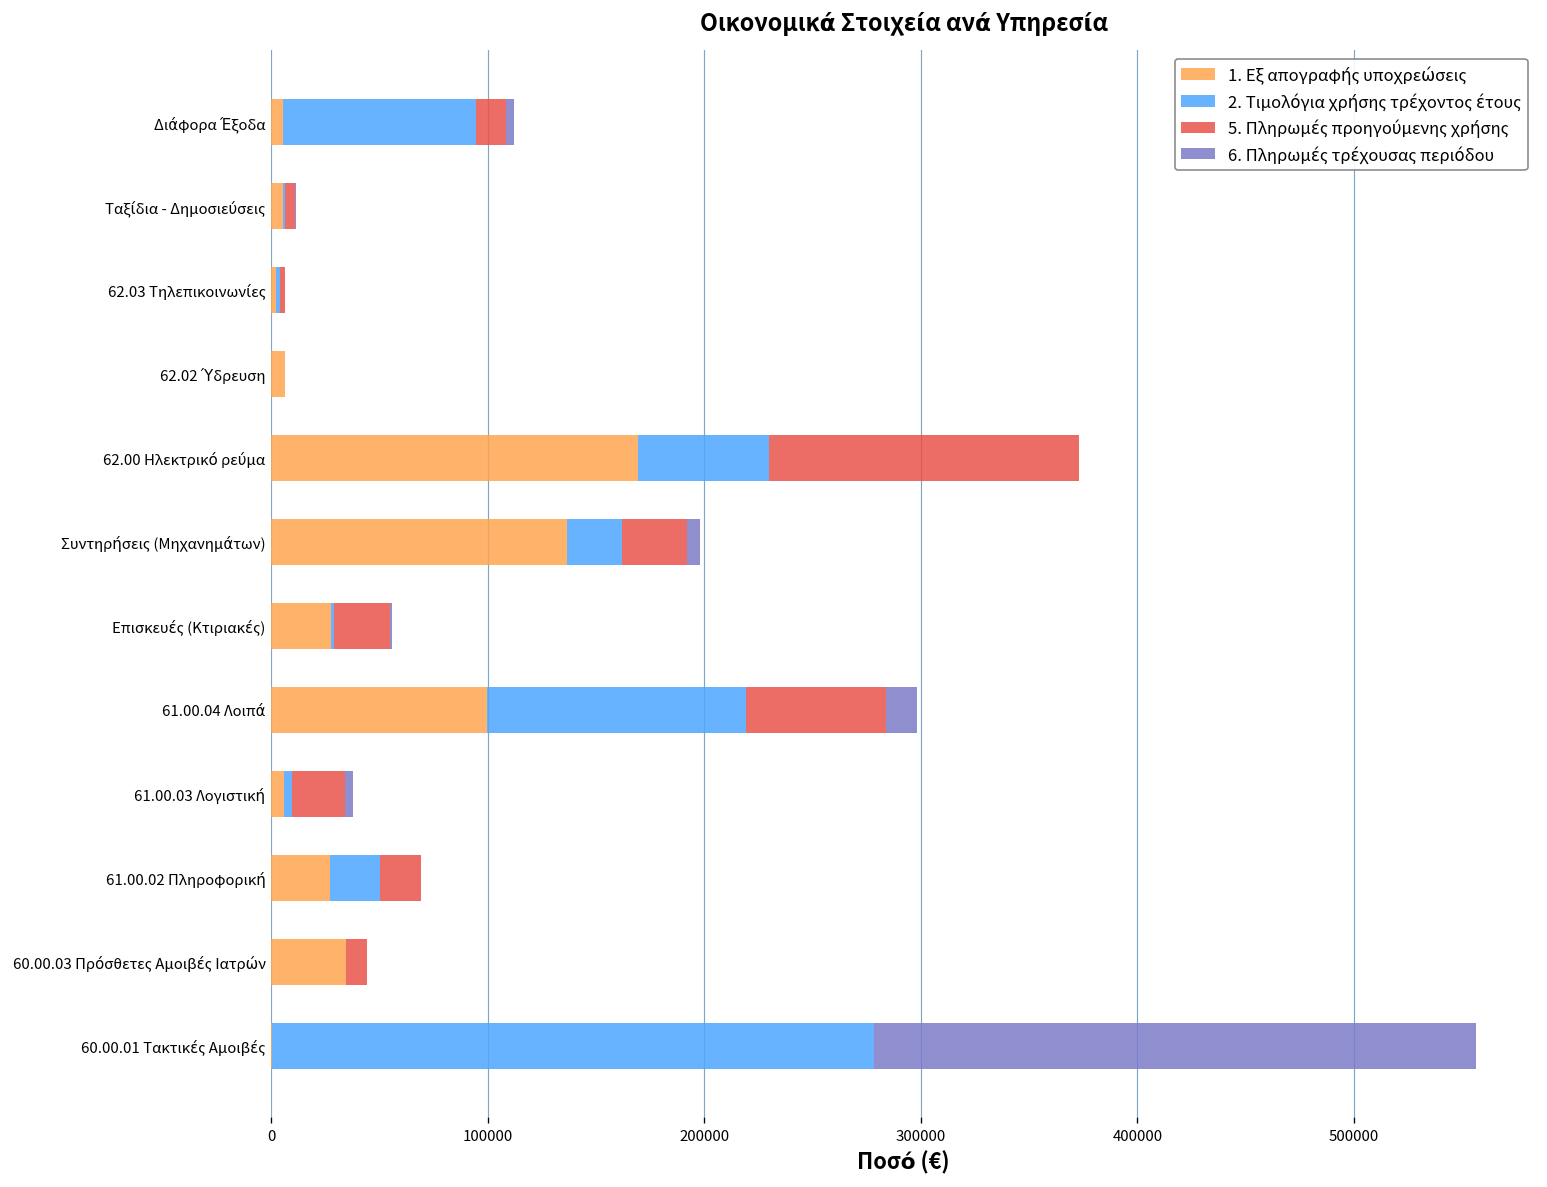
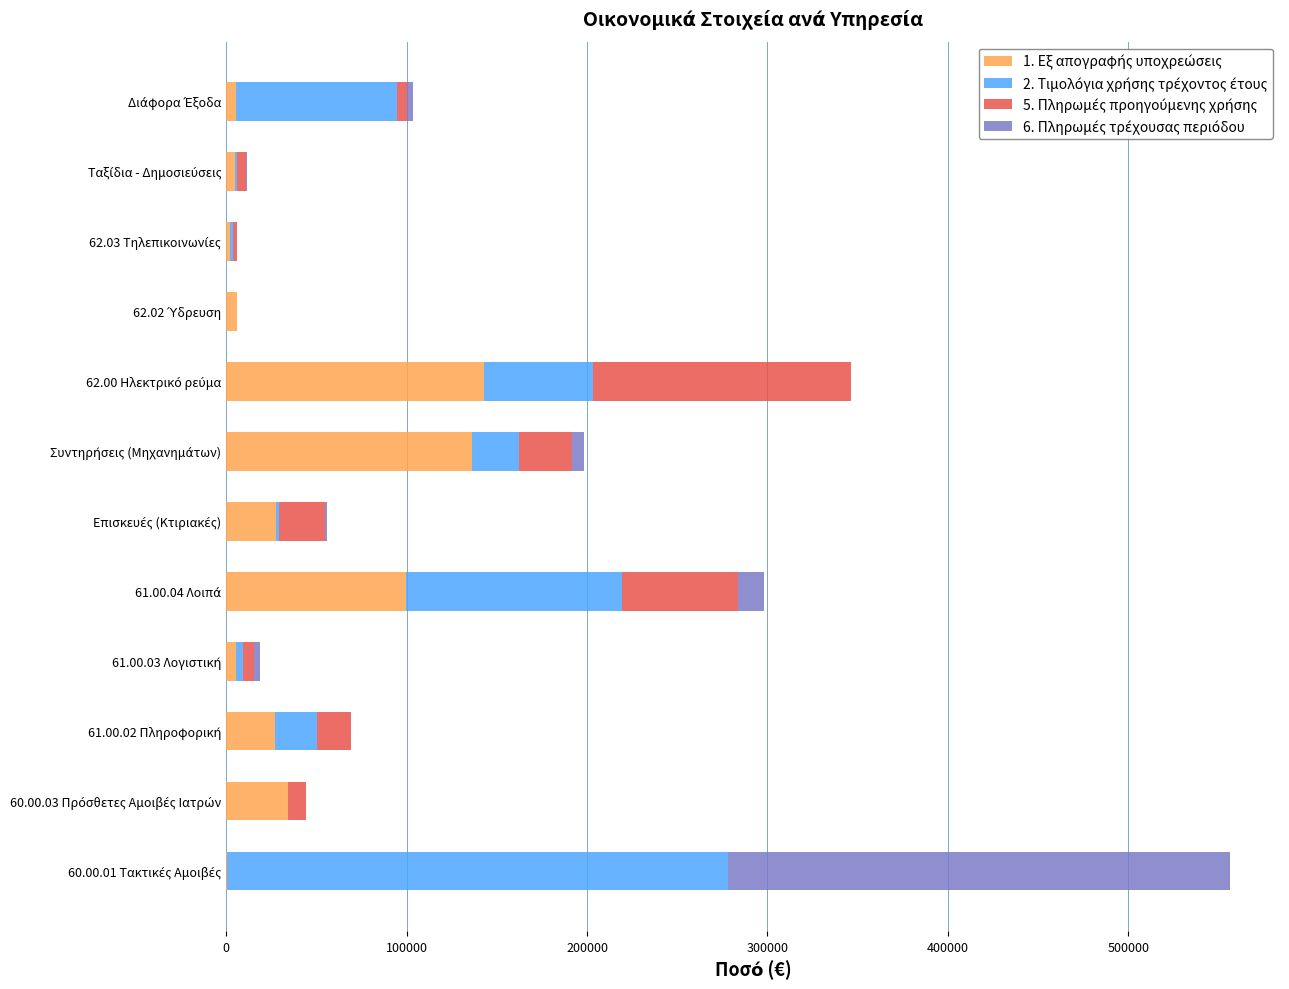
  {
    "1. Εξ απογραφής υποχρεώσεις": {
      "Διάφορα Έξοδα": 6000,
      "Ταξίδια - Δημοσιεύσεις": 5000,
      "62.03 Τηλεπικοινωνίες": 2000,
      "62.02 Ύδρευση": 6000,
-     "62.00 Ηλεκτρικό ρεύμα": 169000,
+     "62.00 Ηλεκτρικό ρεύμα": 143000,
      "Συντηρήσεις (Μηχανημάτων)": 136000,
      "Επισκευές (Κτιριακές)": 27000,
      "61.00.04 Λοιπά": 100000,
      "61.00.03 Λογιστική": 6000,
      "61.00.02 Πληροφορική": 27000,
      "60.00.03 Πρόσθετες Αμοιβές Ιατρών": 34000
    },
    "2. Τιμολόγια χρήσης τρέχοντος έτους": {
      "Διάφορα Έξοδα": 89000,
      "62.03 Τηλεπικοινωνίες": 2000,
      "62.02 Ύδρευση": 0,
      "62.00 Ηλεκτρικό ρεύμα": 60000,
      "Συντηρήσεις (Μηχανημάτων)": 26000,
      "Επισκευές (Κτιριακές)": 2000,
      "61.00.04 Λοιπά": 120000,
      "61.00.03 Λογιστική": 4000,
      "61.00.02 Πληροφορική": 23000,
      "60.00.03 Πρόσθετες Αμοιβές Ιατρών": 0,
      "60.00.01 Τακτικές Αμοιβές": 278000
    },
    "5. Πληρωμές προηγούμενης χρήσης": {
-     "Διάφορα Έξοδα": 14000,
+     "Διάφορα Έξοδα": 6000,
      "Ταξίδια - Δημοσιεύσεις": 5000,
      "62.03 Τηλεπικοινωνίες": 2000,
      "62.02 Ύδρευση": 0,
      "62.00 Ηλεκτρικό ρεύμα": 143000,
      "Συντηρήσεις (Μηχανημάτων)": 30000,
      "Επισκευές (Κτιριακές)": 26000,
      "61.00.04 Λοιπά": 65000,
-     "61.00.03 Λογιστική": 24000,
+     "61.00.03 Λογιστική": 6000,
      "61.00.02 Πληροφορική": 19000,
      "60.00.03 Πρόσθετες Αμοιβές Ιατρών": 10000
    },
    "6. Πληρωμές τρέχουσας περιόδου": {
      "Διάφορα Έξοδα": 4000,
      "62.02 Ύδρευση": 0,
      "62.00 Ηλεκτρικό ρεύμα": 0,
      "Συντηρήσεις (Μηχανημάτων)": 6000,
      "61.00.04 Λοιπά": 14000,
      "61.00.03 Λογιστική": 4000,
      "61.00.02 Πληροφορική": 0,
      "60.00.03 Πρόσθετες Αμοιβές Ιατρών": 0,
      "60.00.01 Τακτικές Αμοιβές": 278000
    }
  }
